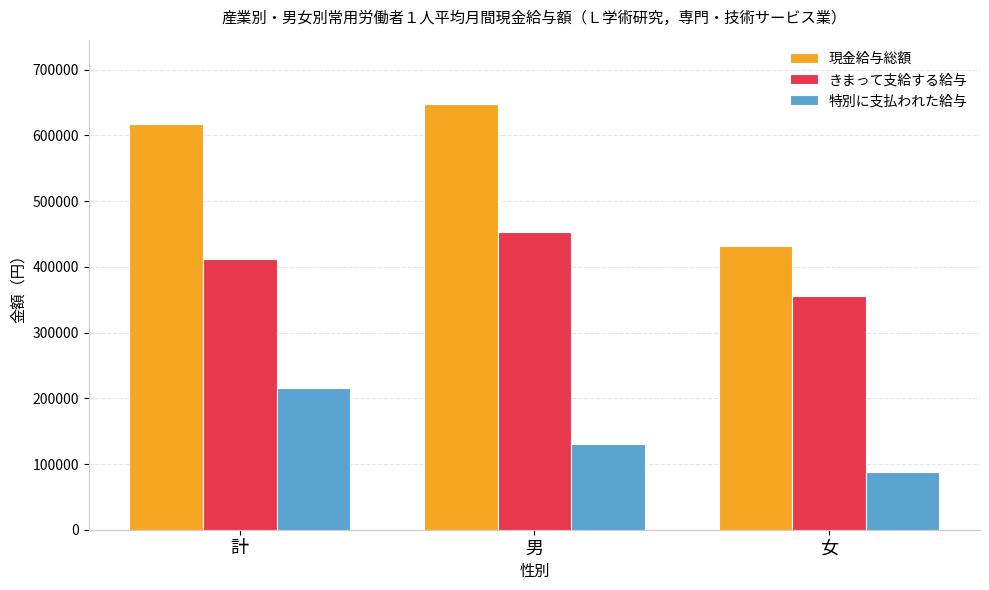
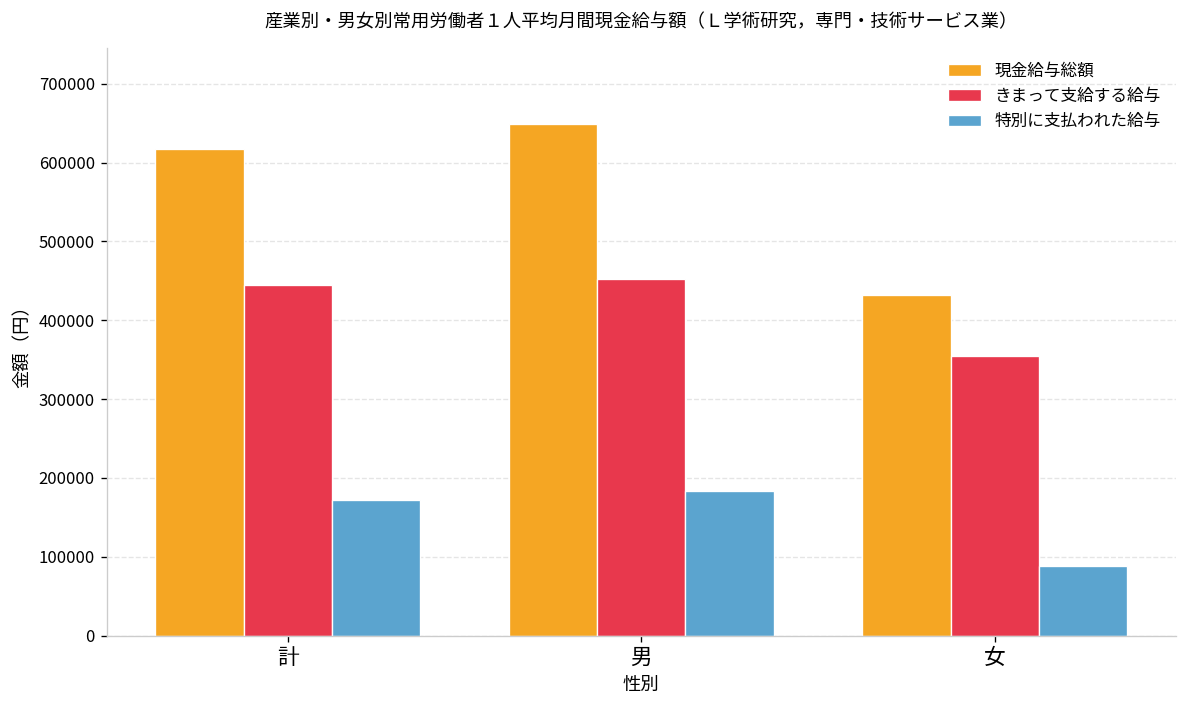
  {
    "現金給与総額": {
      "計": 620000,
      "男": 650000,
      "女": 430000
    },
    "きまって支給する給与": {
-     "計": 410000,
+     "計": 440000,
      "男": 450000,
      "女": 360000
    },
    "特別に支払われた給与": {
-     "計": 220000,
-     "男": 130000,
+     "計": 170000,
+     "男": 180000,
      "女": 90000
    }
  }
